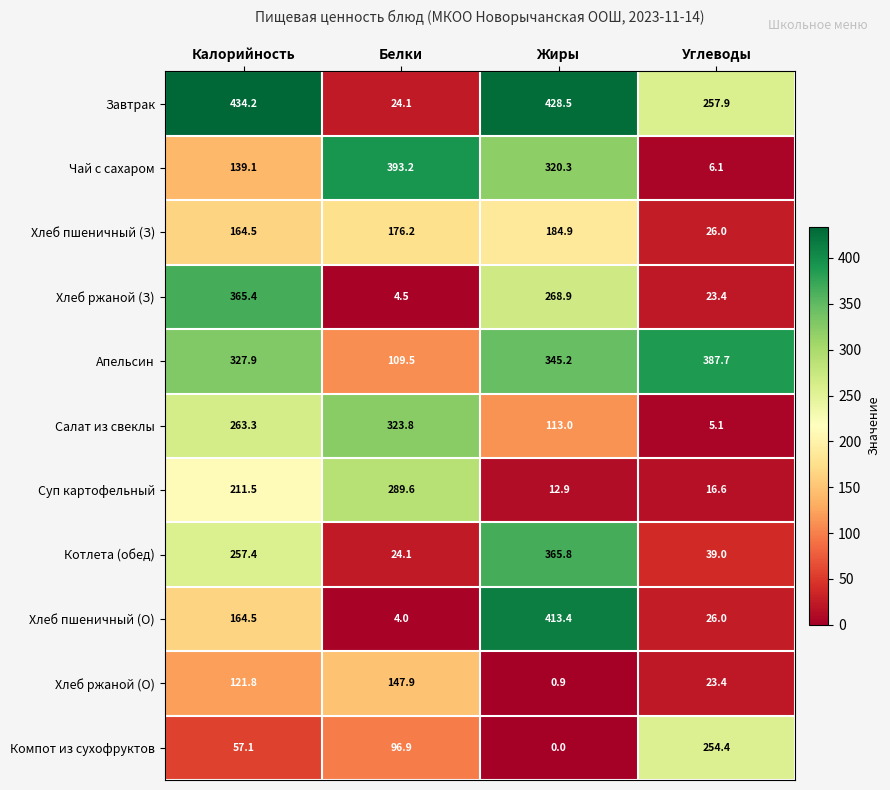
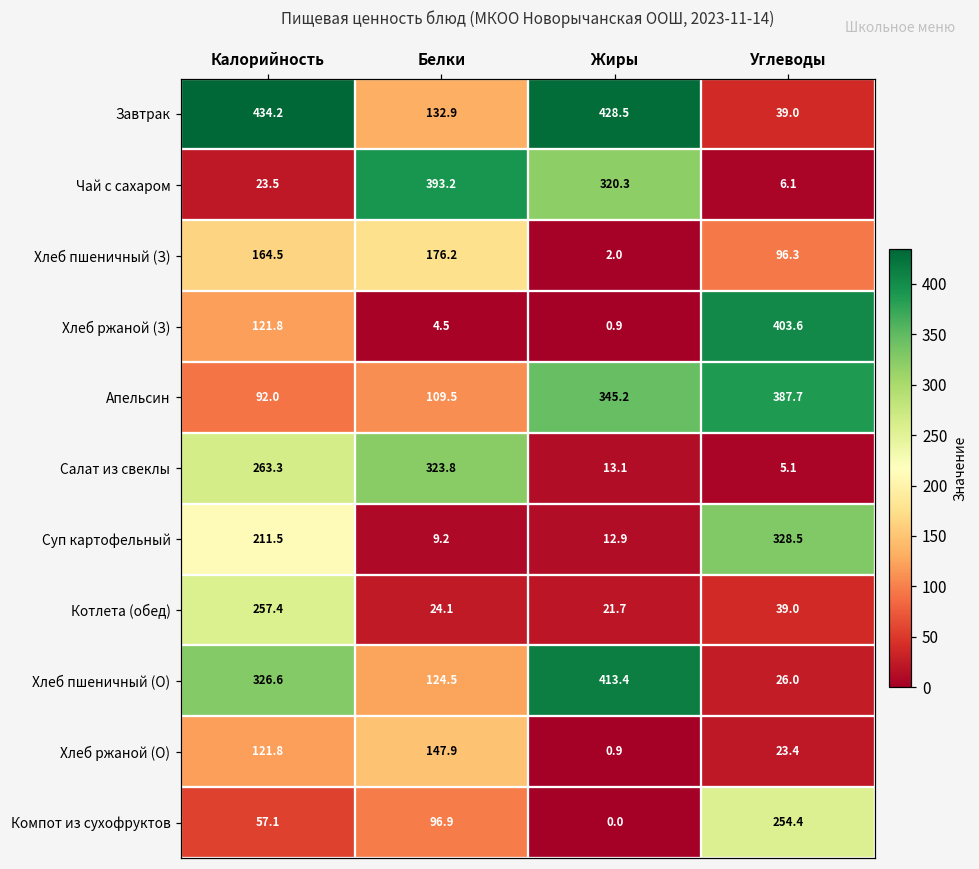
  {
    "Завтрак": {
      "Калорийность": 434.2,
-     "Белки": 24.1,
+     "Белки": 132.9,
      "Жиры": 428.5,
-     "Углеводы": 257.9
+     "Углеводы": 39.0
    },
    "Чай с сахаром": {
-     "Калорийность": 139.1,
+     "Калорийность": 23.5,
      "Белки": 393.2,
      "Жиры": 320.3,
      "Углеводы": 6.1
    },
    "Хлеб пшеничный (З)": {
      "Калорийность": 164.5,
      "Белки": 176.2,
-     "Жиры": 184.9,
-     "Углеводы": 26.0
+     "Жиры": 2.0,
+     "Углеводы": 96.3
    },
    "Хлеб ржаной (З)": {
-     "Калорийность": 365.4,
+     "Калорийность": 121.8,
      "Белки": 4.5,
-     "Жиры": 268.9,
-     "Углеводы": 23.4
+     "Жиры": 0.9,
+     "Углеводы": 403.6
    },
    "Апельсин": {
-     "Калорийность": 327.9,
+     "Калорийность": 92.0,
      "Белки": 109.5,
      "Жиры": 345.2,
      "Углеводы": 387.7
    },
    "Салат из свеклы": {
      "Калорийность": 263.3,
      "Белки": 323.8,
-     "Жиры": 113.0,
+     "Жиры": 13.1,
      "Углеводы": 5.1
    },
    "Суп картофельный": {
      "Калорийность": 211.5,
-     "Белки": 289.6,
+     "Белки": 9.2,
      "Жиры": 12.9,
-     "Углеводы": 16.6
+     "Углеводы": 328.5
    },
    "Котлета (обед)": {
      "Калорийность": 257.4,
      "Белки": 24.1,
-     "Жиры": 365.8,
+     "Жиры": 21.7,
      "Углеводы": 39.0
    },
    "Хлеб пшеничный (О)": {
-     "Калорийность": 164.5,
-     "Белки": 4.0,
+     "Калорийность": 326.6,
+     "Белки": 124.5,
      "Жиры": 413.4,
      "Углеводы": 26.0
    },
    "Хлеб ржаной (О)": {
      "Калорийность": 121.8,
      "Белки": 147.9,
      "Жиры": 0.9,
      "Углеводы": 23.4
    },
    "Компот из сухофруктов": {
      "Калорийность": 57.1,
      "Белки": 96.9,
      "Жиры": 0.0,
      "Углеводы": 254.4
    }
  }
